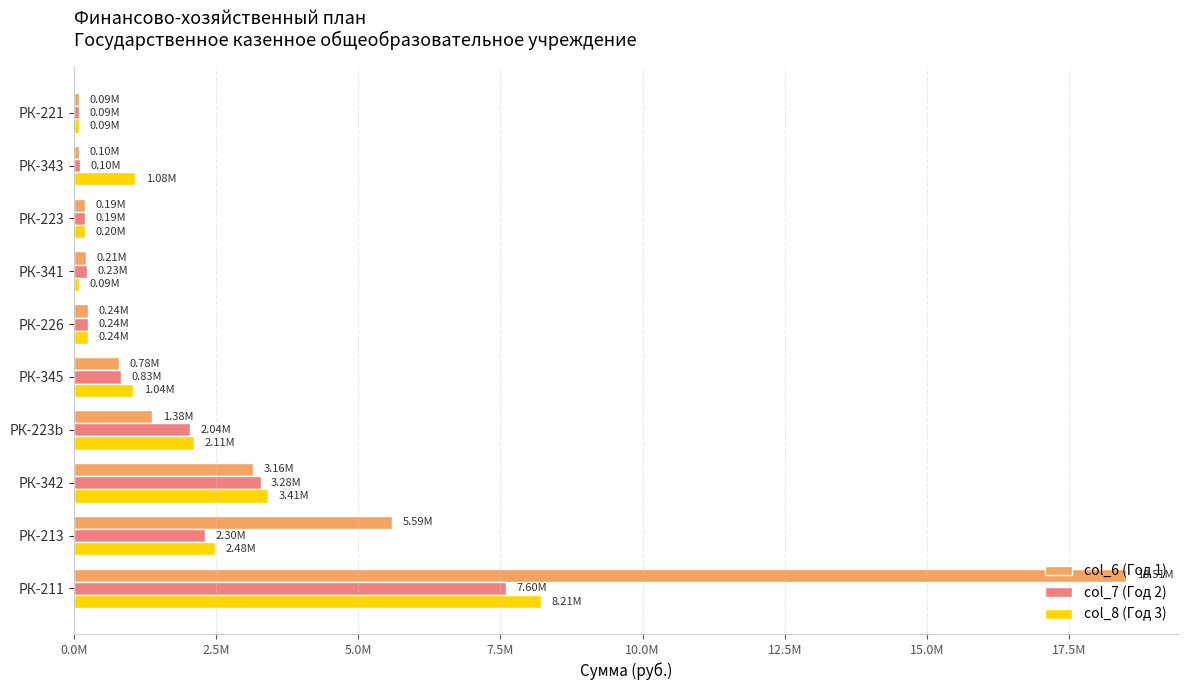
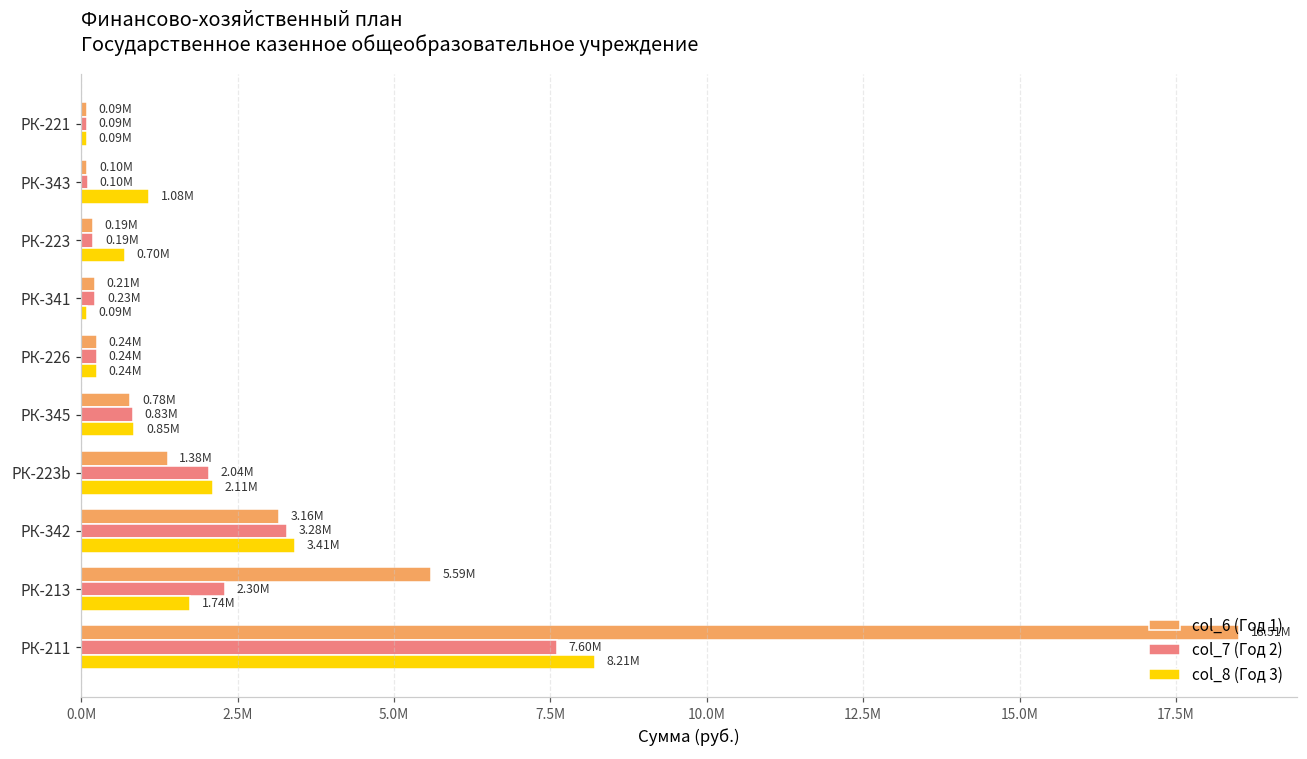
  {
    "col_8 (Год 3)": {
      "РК-221": "0.09M",
      "РК-343": "1.08M",
-     "РК-223": "0.20M",
+     "РК-223": "0.70M",
      "РК-341": "0.09M",
      "РК-226": "0.24M",
-     "РК-345": "1.04M",
+     "РК-345": "0.85M",
      "РК-223b": "2.11M",
      "РК-342": "3.41M",
-     "РК-213": "2.48M",
+     "РК-213": "1.74M",
      "РК-211": "8.21M"
    }
  }
